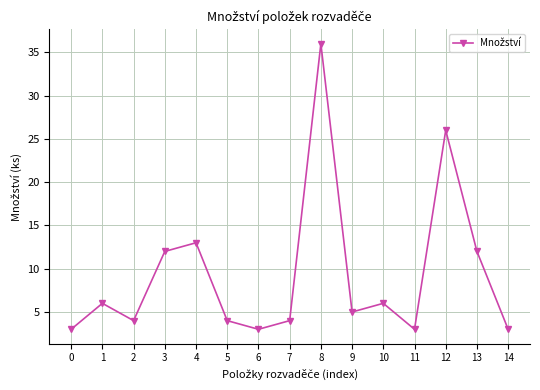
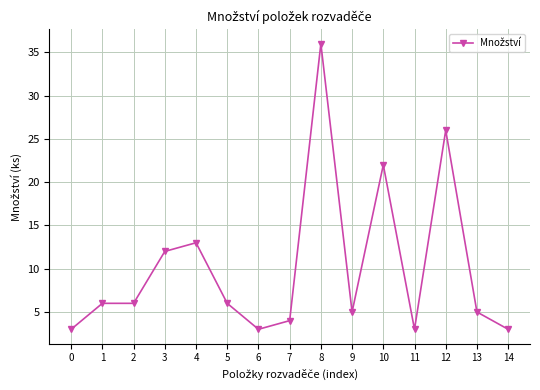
  {
    "0": 3,
    "1": 6,
-   "2": 4,
+   "2": 6,
    "3": 12,
    "4": 13,
-   "5": 4,
+   "5": 6,
    "6": 3,
    "7": 4,
    "8": 36,
    "9": 5,
-   "10": 6,
+   "10": 22,
    "11": 3,
    "12": 26,
-   "13": 12,
+   "13": 5,
    "14": 3
  }
